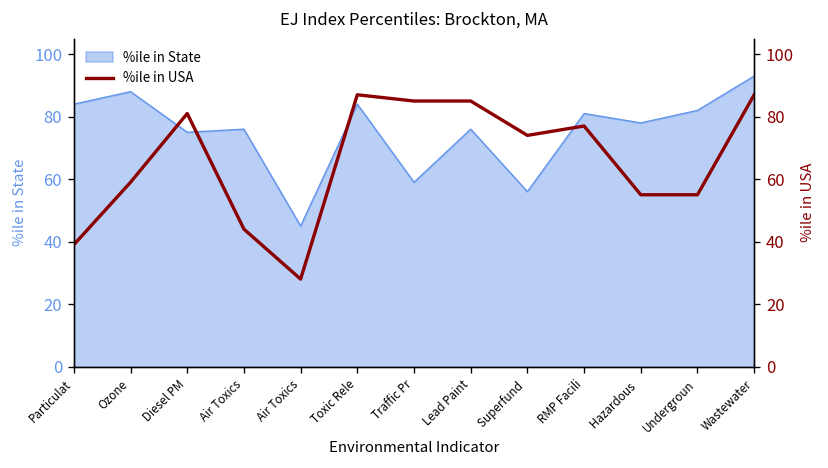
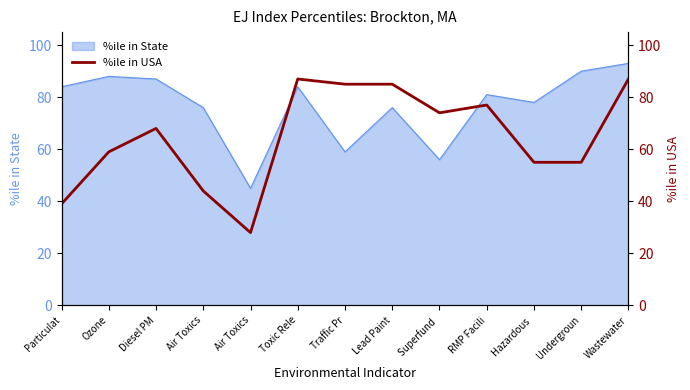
  {
    "%ile in State": {
      "Particulat": 84,
      "Ozone": 88,
-     "Diesel PM": 75,
+     "Diesel PM": 87,
      "Toxic Rele": 84,
      "Traffic Pr": 59,
      "Lead Paint": 76,
      "Superfund": 56,
      "RMP Facili": 81,
      "Hazardous": 78,
-     "Undergroun": 82,
+     "Undergroun": 90,
      "Wastewater": 93
    },
    "%ile in USA": {
      "Particulat": 39,
      "Ozone": 59,
-     "Diesel PM": 81,
+     "Diesel PM": 68,
      "Toxic Rele": 87,
      "Traffic Pr": 85,
      "Lead Paint": 85,
      "Superfund": 74,
      "RMP Facili": 77,
      "Hazardous": 55,
      "Undergroun": 55,
      "Wastewater": 87
    }
  }
